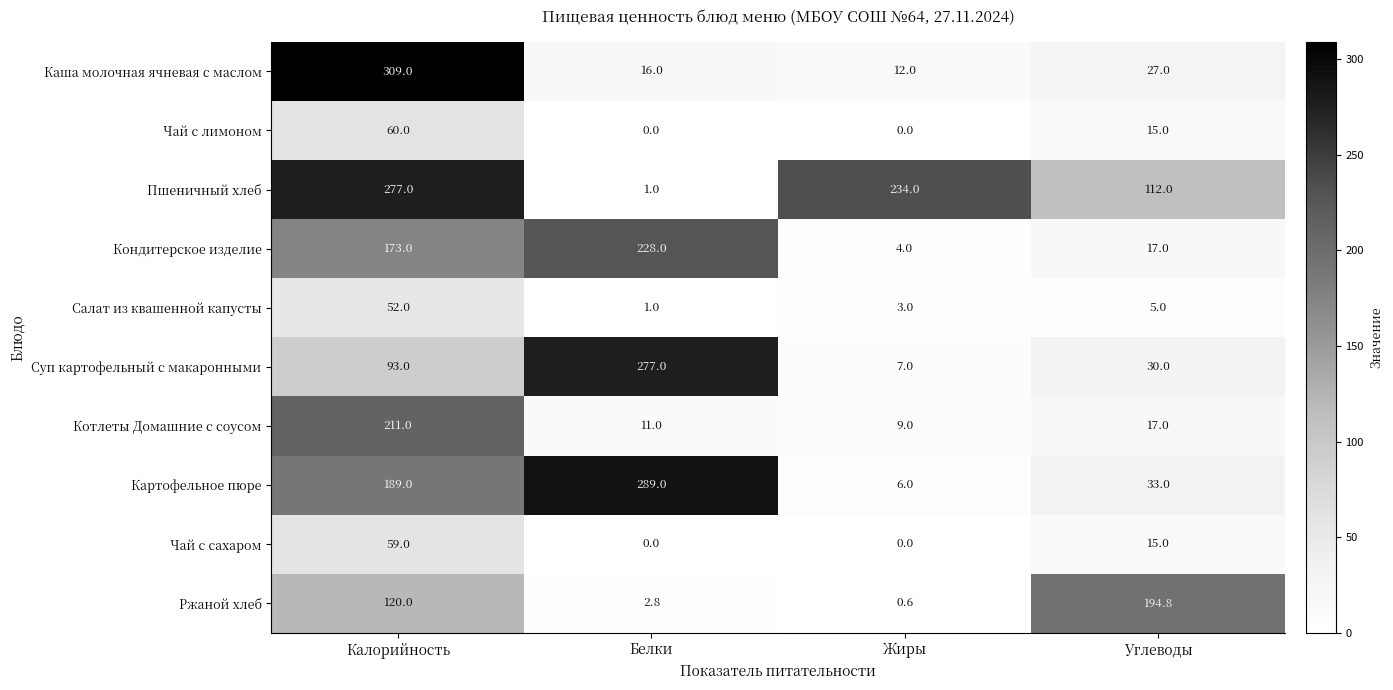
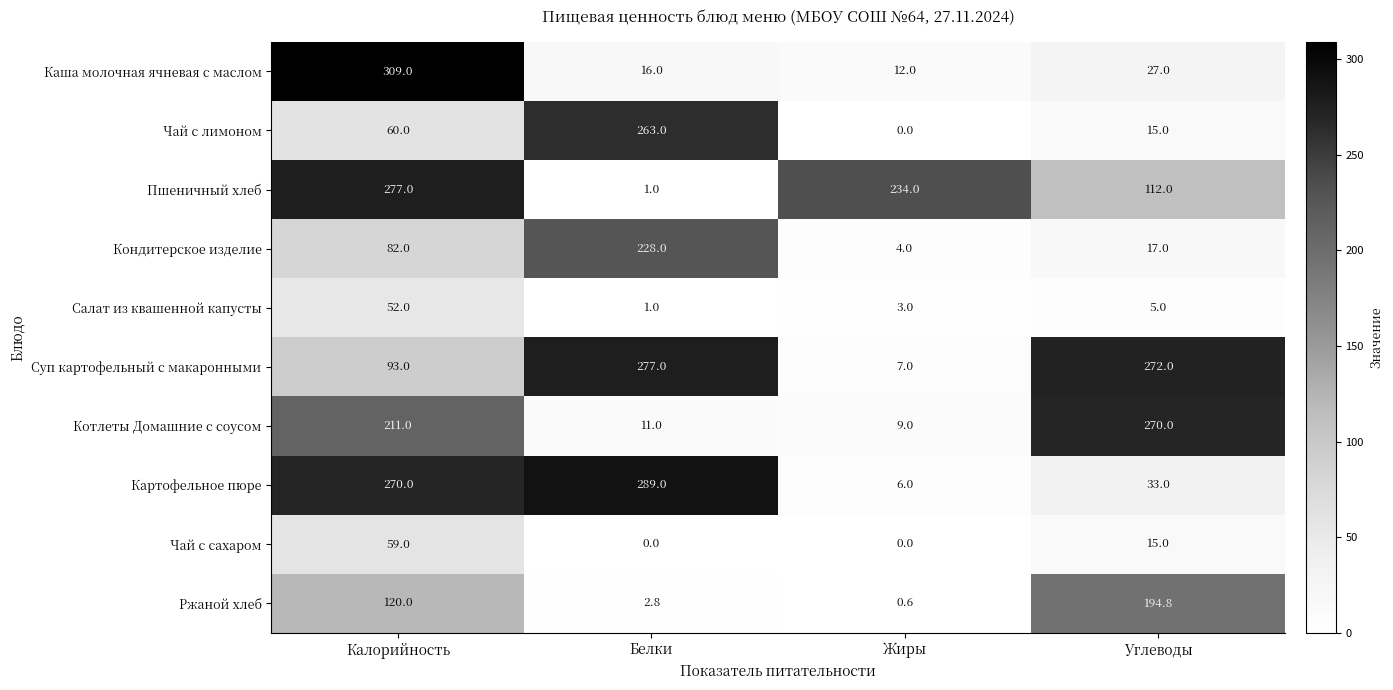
  {
    "Каша молочная ячневая с маслом": {
      "Калорийность": 309.0,
      "Белки": 16.0,
      "Жиры": 12.0,
      "Углеводы": 27.0
    },
    "Чай с лимоном": {
      "Калорийность": 60.0,
-     "Белки": 0.0,
+     "Белки": 263.0,
      "Жиры": 0.0,
      "Углеводы": 15.0
    },
    "Пшеничный хлеб": {
      "Калорийность": 277.0,
      "Белки": 1.0,
      "Жиры": 234.0,
      "Углеводы": 112.0
    },
    "Кондитерское изделие": {
-     "Калорийность": 173.0,
+     "Калорийность": 82.0,
      "Белки": 228.0,
      "Жиры": 4.0,
      "Углеводы": 17.0
    },
    "Салат из квашенной капусты": {
      "Калорийность": 52.0,
      "Белки": 1.0,
      "Жиры": 3.0,
      "Углеводы": 5.0
    },
    "Суп картофельный с макаронными": {
      "Калорийность": 93.0,
      "Белки": 277.0,
      "Жиры": 7.0,
-     "Углеводы": 30.0
+     "Углеводы": 272.0
    },
    "Котлеты Домашние с соусом": {
      "Калорийность": 211.0,
      "Белки": 11.0,
      "Жиры": 9.0,
-     "Углеводы": 17.0
+     "Углеводы": 270.0
    },
    "Картофельное пюре": {
-     "Калорийность": 189.0,
+     "Калорийность": 270.0,
      "Белки": 289.0,
      "Жиры": 6.0,
      "Углеводы": 33.0
    },
    "Чай с сахаром": {
      "Калорийность": 59.0,
      "Белки": 0.0,
      "Жиры": 0.0,
      "Углеводы": 15.0
    },
    "Ржаной хлеб": {
      "Калорийность": 120.0,
      "Белки": 2.8,
      "Жиры": 0.6,
      "Углеводы": 194.8
    }
  }
